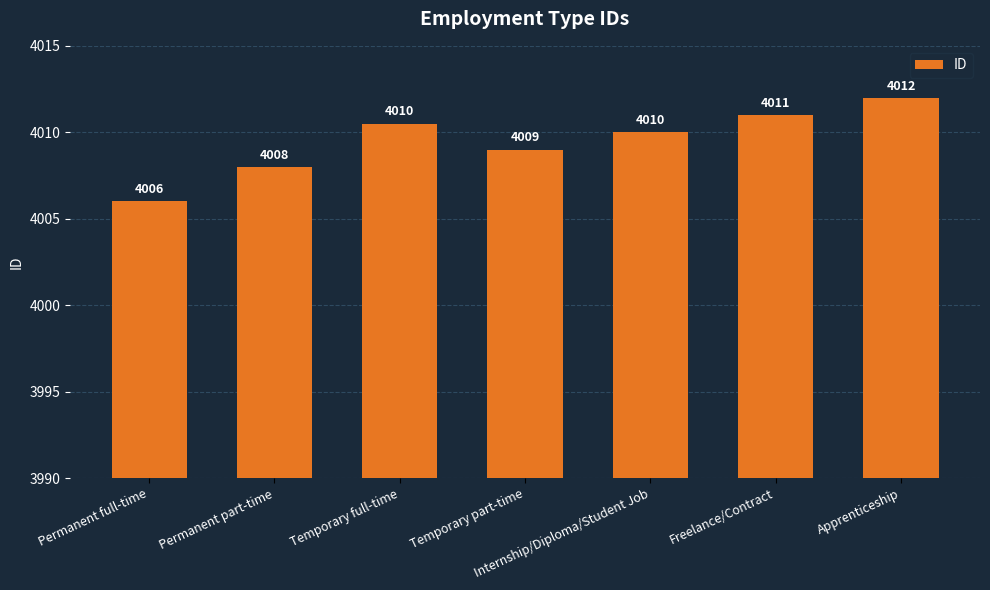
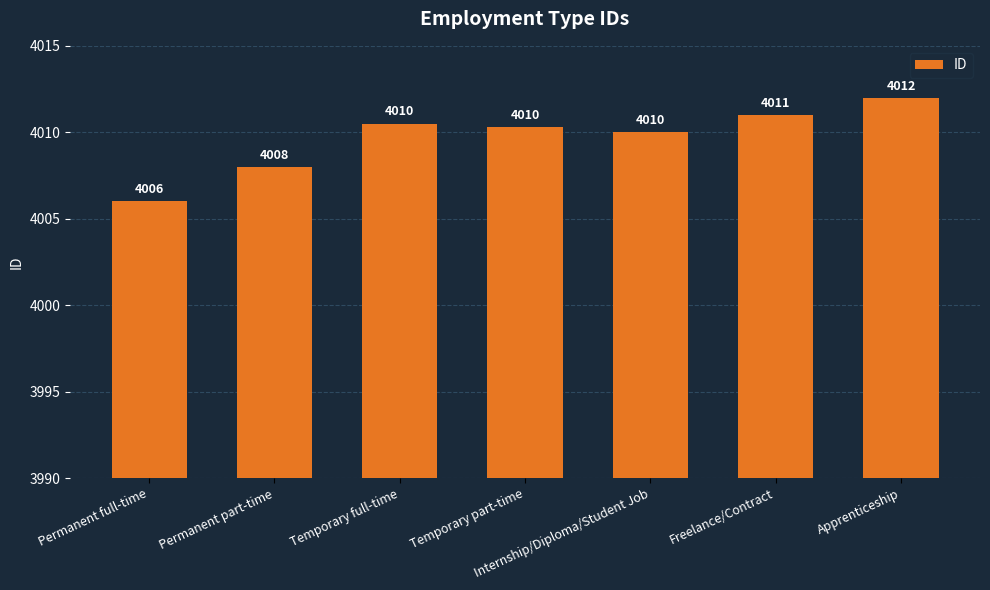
  {
    "Permanent full-time": 4006,
    "Permanent part-time": 4008,
    "Temporary full-time": 4010,
-   "Temporary part-time": 4009,
+   "Temporary part-time": 4010,
    "Internship/Diploma/Student Job": 4010,
    "Freelance/Contract": 4011,
    "Apprenticeship": 4012
  }
